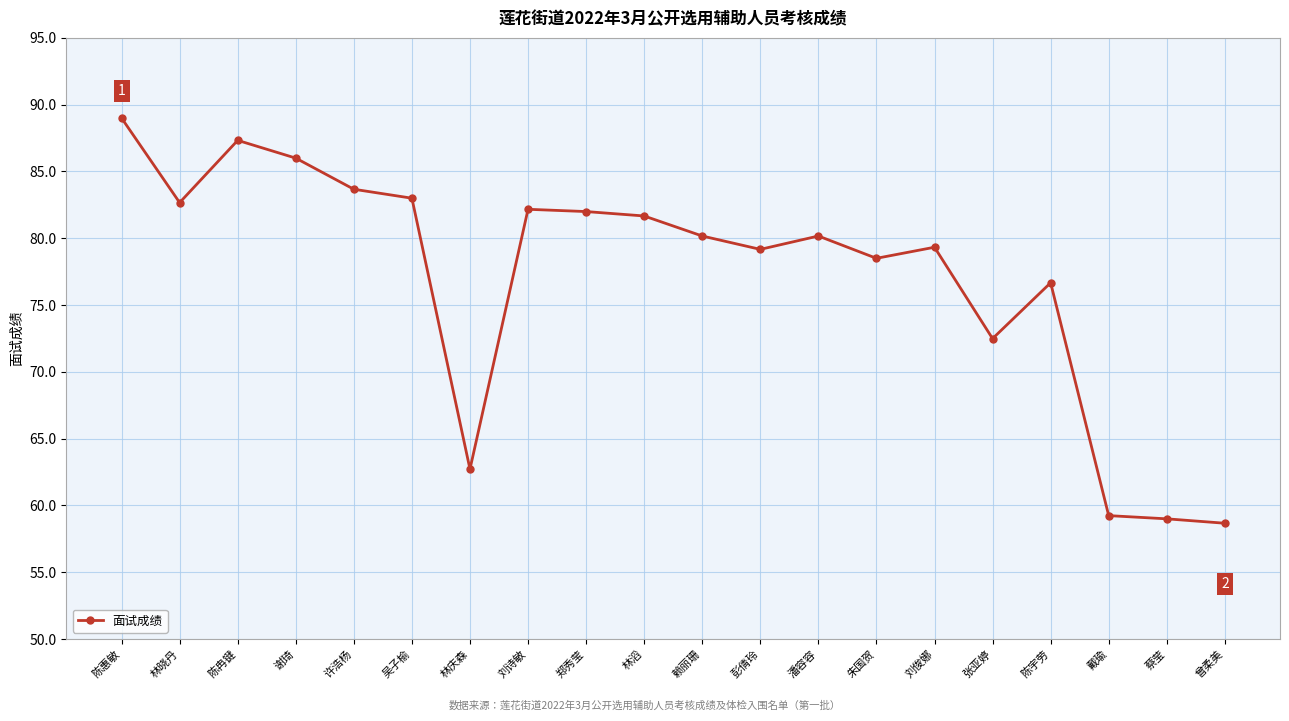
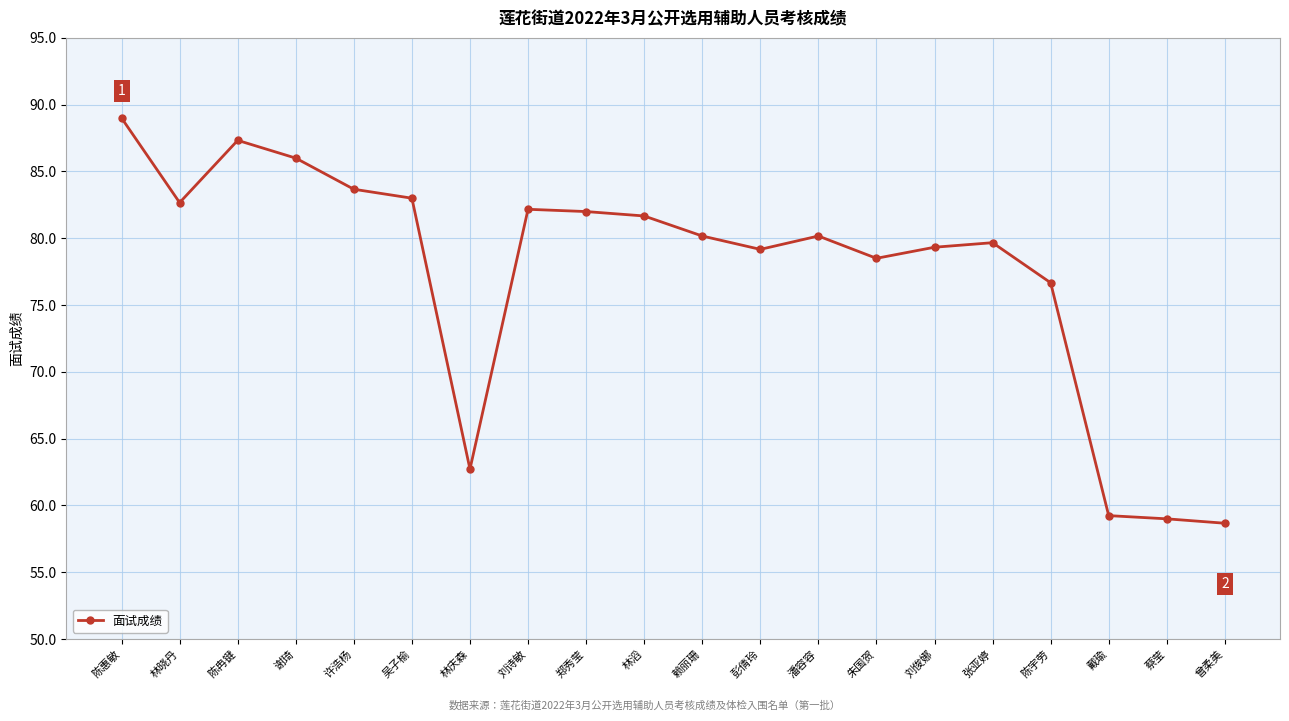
  {
    "林晓丹": 82.7,
    "陈冉键": 87.3,
    "谢琦": 86.0,
    "许浩杨": 83.7,
    "吴子榆": 83.0,
    "林庆森": 62.7,
    "刘诗敏": 82.2,
    "郑秀莹": 82.0,
    "林滔": 81.7,
    "赖丽珊": 80.2,
    "彭倩玲": 79.2,
    "潘容容": 80.2,
    "朱国贺": 78.5,
    "刘俊娜": 79.3,
-   "张亚婷": 72.5,
+   "张亚婷": 79.7,
    "陈宇劳": 76.7,
    "戴瑜": 59.2,
    "蔡莹": 59.0,
    "曾柔美": 58.7
  }
